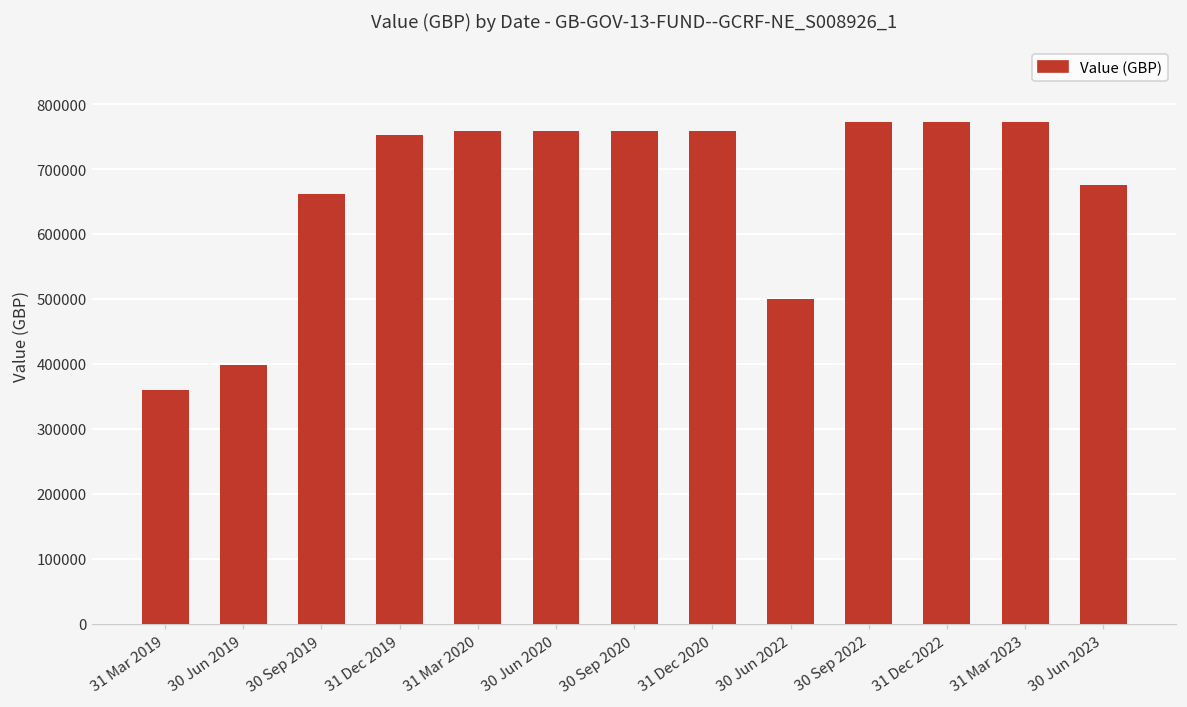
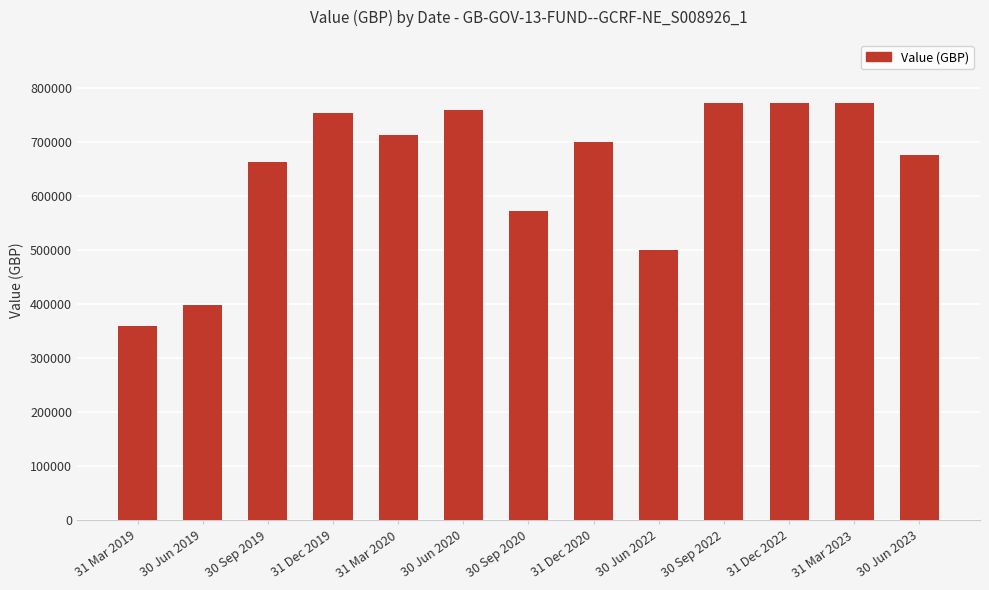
  {
    "31 Mar 2019": 360000,
    "30 Jun 2019": 400000,
    "30 Sep 2019": 660000,
    "31 Dec 2019": 750000,
-   "31 Mar 2020": 760000,
+   "31 Mar 2020": 710000,
    "30 Jun 2020": 760000,
-   "30 Sep 2020": 760000,
-   "31 Dec 2020": 760000,
+   "30 Sep 2020": 570000,
+   "31 Dec 2020": 700000,
    "30 Jun 2022": 500000,
    "30 Sep 2022": 770000,
    "31 Dec 2022": 770000,
    "31 Mar 2023": 770000,
    "30 Jun 2023": 680000
  }
